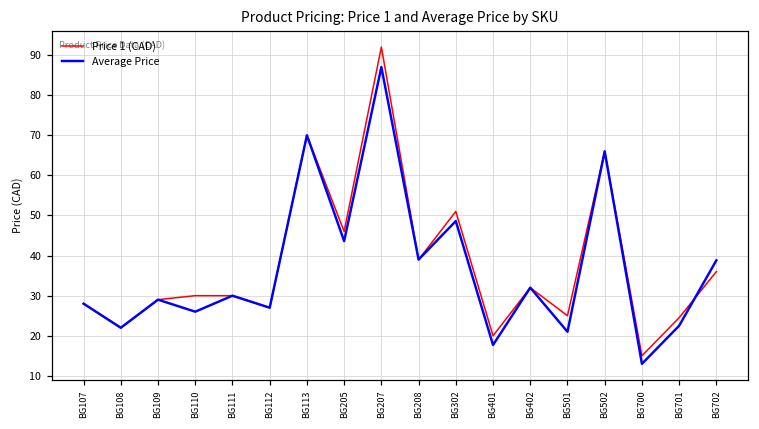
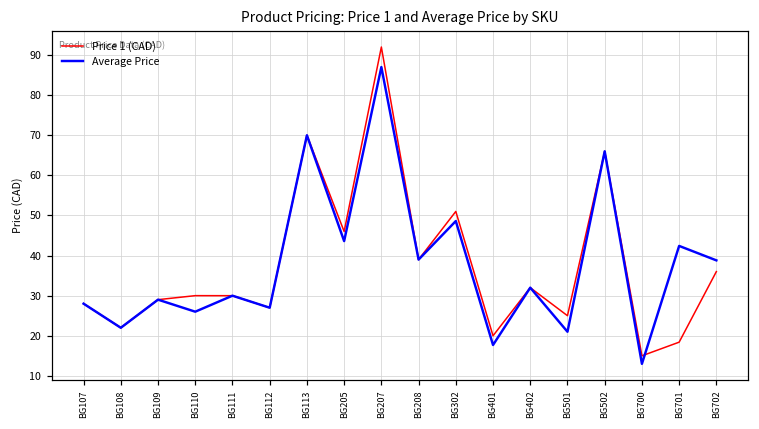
  {
    "Price 1 (CAD)": {
      "BG110": 30,
      "BG205": 46,
      "BG207": 92,
      "BG302": 51,
      "BG401": 20,
      "BG501": 25,
      "BG700": 15,
-     "BG701": 25,
+     "BG701": 18,
      "BG702": 36
    },
    "Average Price": {
      "BG110": 26,
      "BG205": 44,
      "BG207": 87,
      "BG302": 49,
      "BG401": 18,
      "BG501": 21,
      "BG700": 13,
-     "BG701": 23,
+     "BG701": 42,
      "BG702": 39
    }
  }
